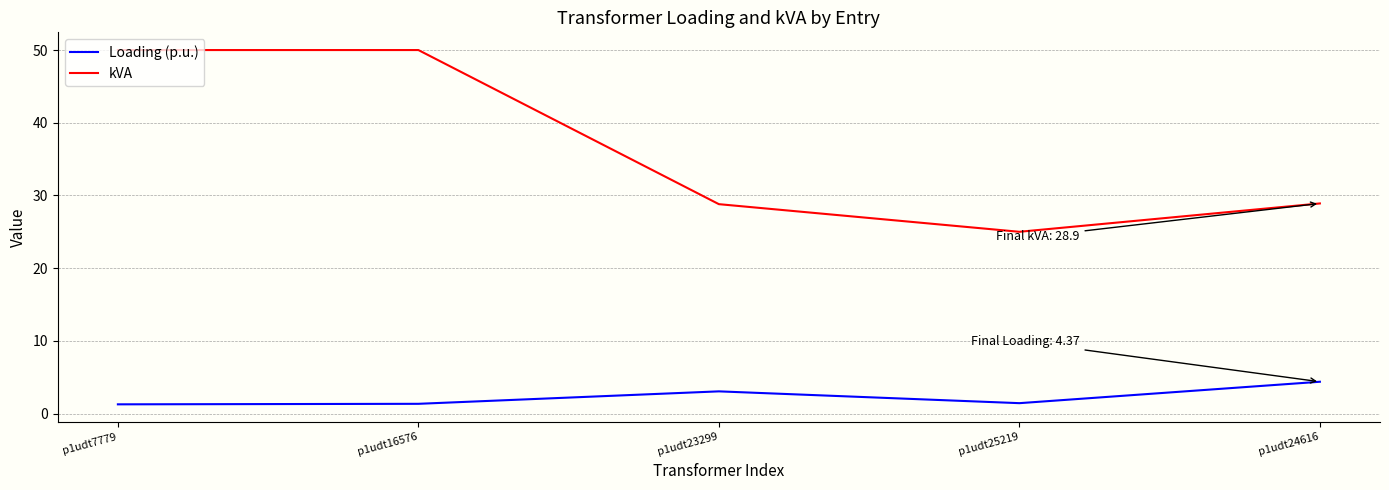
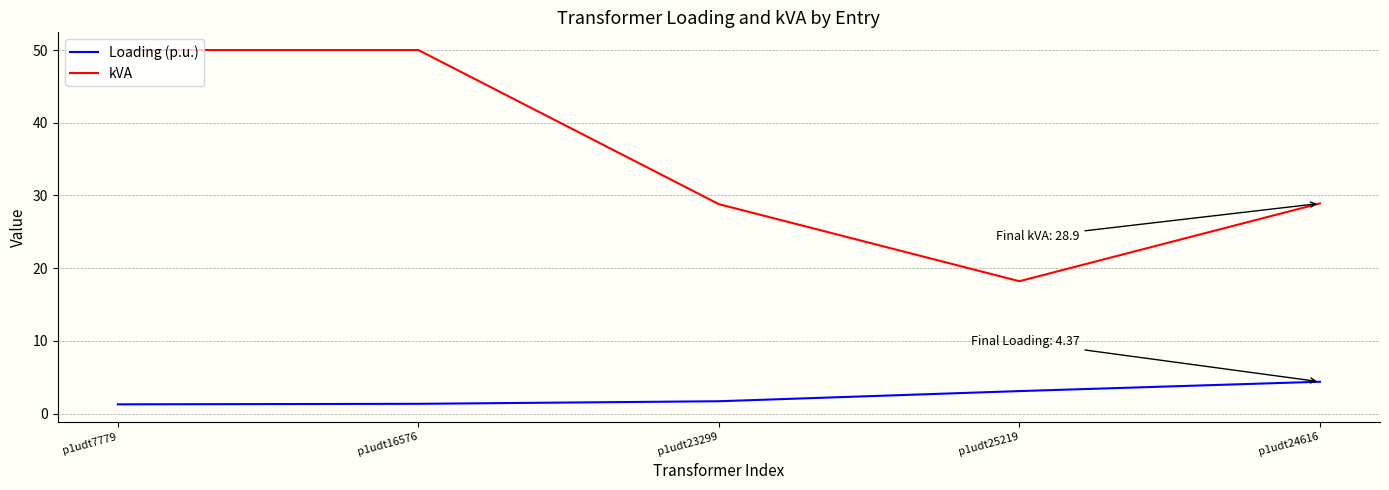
  {
    "Loading (p.u.)": {
      "p1udt7779": 1,
      "p1udt16576": 1,
-     "p1udt23299": 3,
-     "p1udt25219": 1
+     "p1udt23299": 2,
+     "p1udt25219": 3
    },
    "kVA": {
      "p1udt16576": 50,
      "p1udt23299": 29,
-     "p1udt25219": 25,
+     "p1udt25219": 18,
      "p1udt24616": 29
    }
  }
